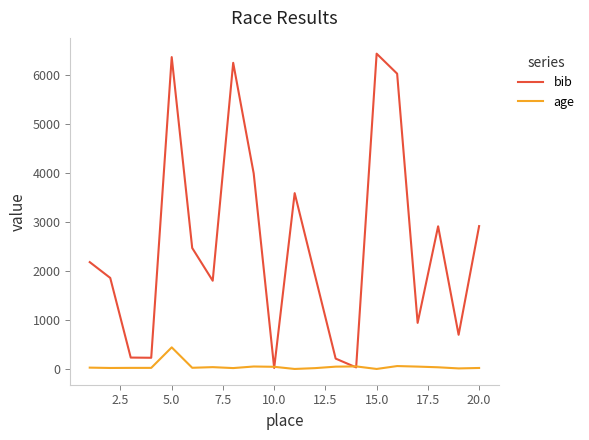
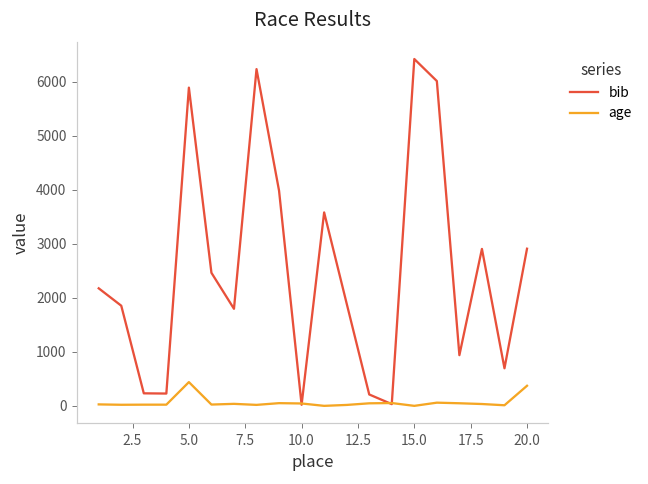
  {
    "bib": {
-     "5.0": 6400,
+     "5.0": 5900,
      "15.0": 6400,
      "20.0": 2900
    },
    "age": {
      "5.0": 400,
      "15.0": 0,
-     "20.0": 0
+     "20.0": 400
    }
  }
